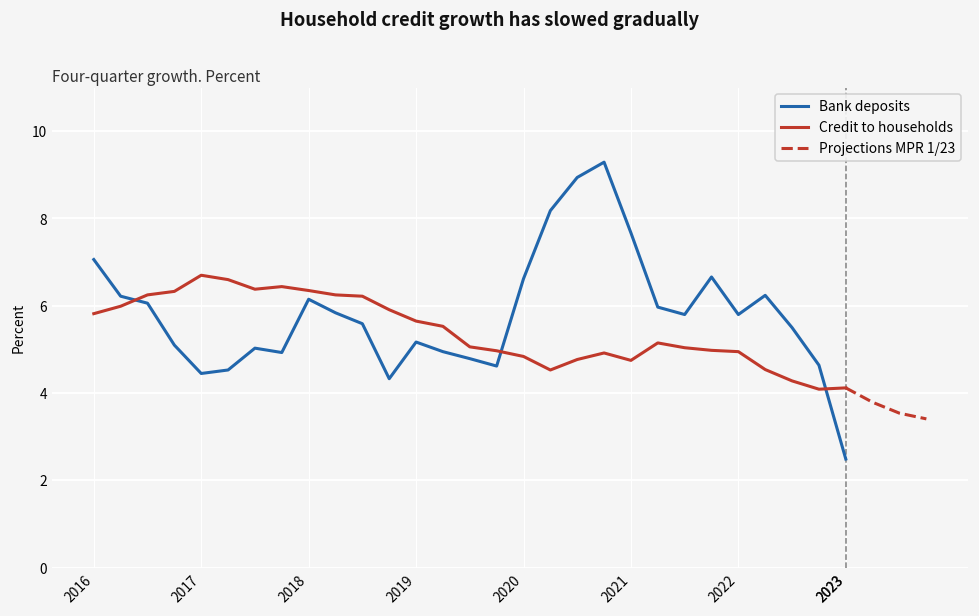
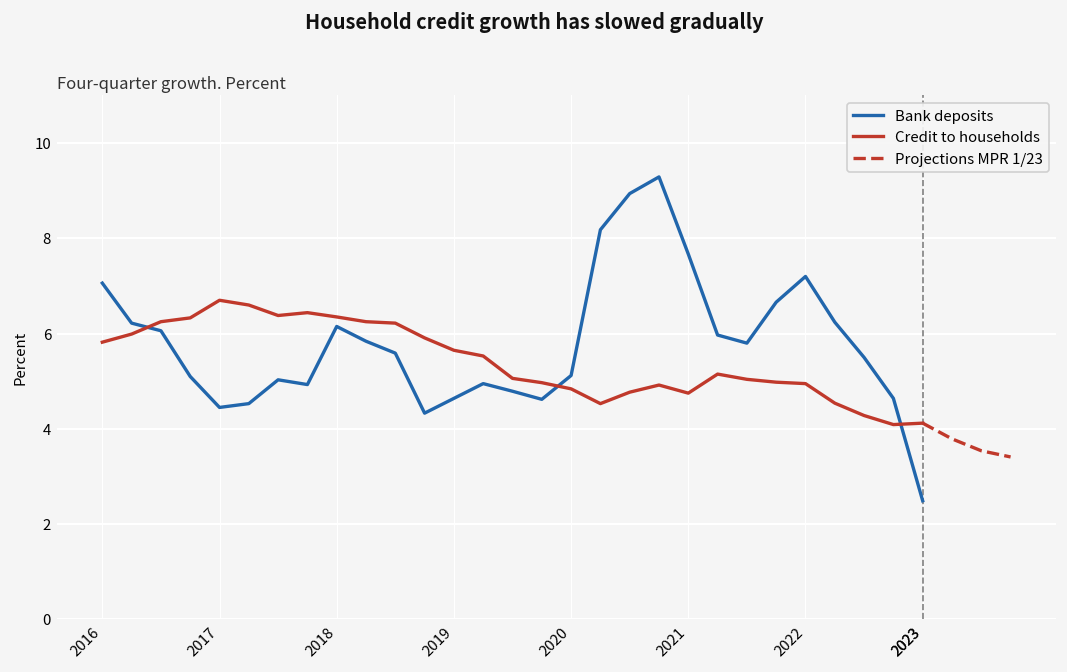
  {
    "Bank deposits": {
      "2016": 7.1,
      "2017": 4.5,
      "2018": 6.2,
-     "2019": 5.2,
-     "2020": 6.6,
+     "2019": 4.6,
+     "2020": 5.1,
      "2021": 7.7,
-     "2022": 5.8,
+     "2022": 7.2,
      "2023": 2.5
    }
  }
